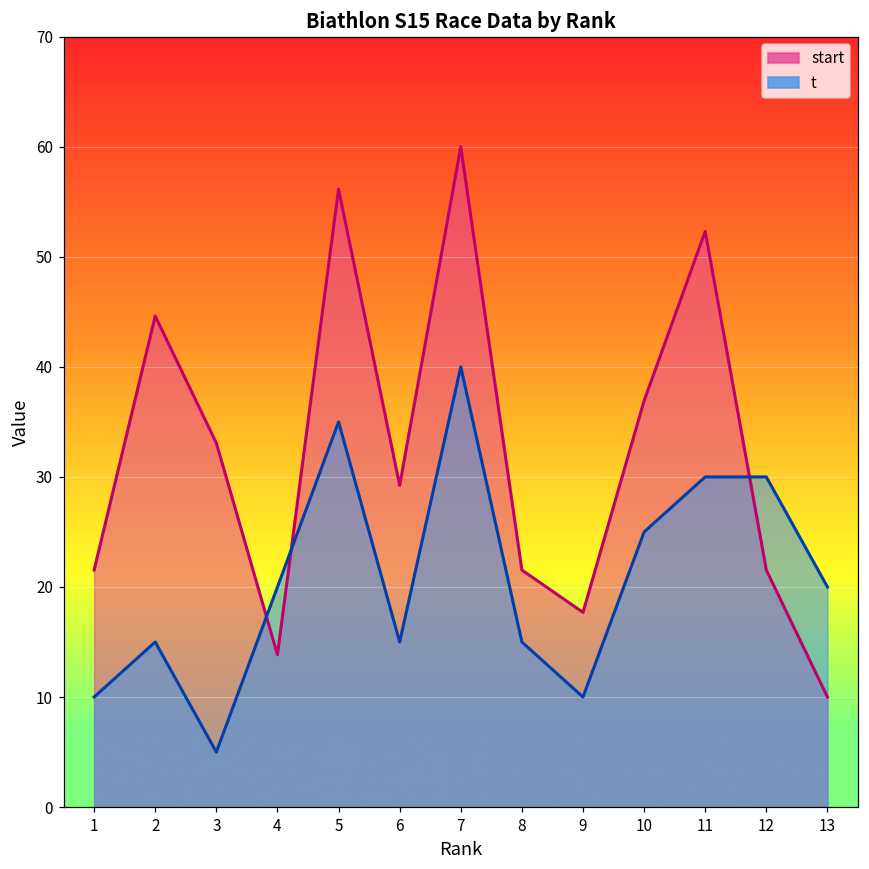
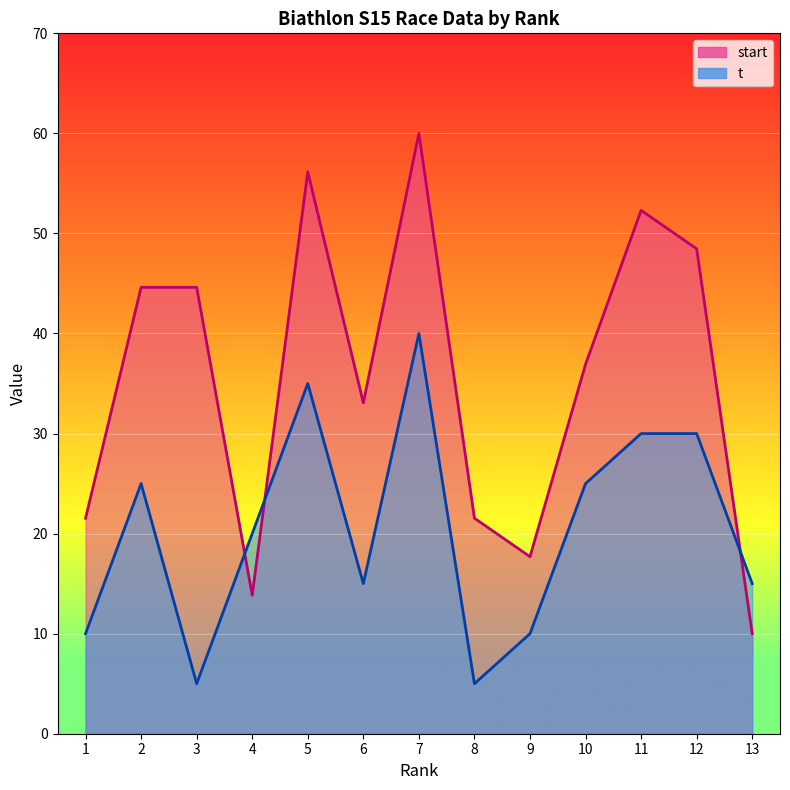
  {
    "start": {
      "1": 21.5,
      "2": 44.6,
-     "3": 33.1,
+     "3": 44.6,
      "4": 13.8,
      "5": 56.2,
-     "6": 29.2,
+     "6": 33.1,
      "7": 60.0,
      "8": 21.5,
      "9": 17.7,
      "10": 36.9,
      "11": 52.3,
-     "12": 21.5,
+     "12": 48.5,
      "13": 10.0
    },
    "t": {
      "1": 10.0,
-     "2": 15.0,
+     "2": 25.0,
      "3": 5.0,
      "4": 20.0,
      "5": 35.0,
      "6": 15.0,
      "7": 40.0,
-     "8": 15.0,
+     "8": 5.0,
      "9": 10.0,
      "10": 25.0,
      "11": 30.0,
      "12": 30.0,
-     "13": 20.0
+     "13": 15.0
    }
  }
